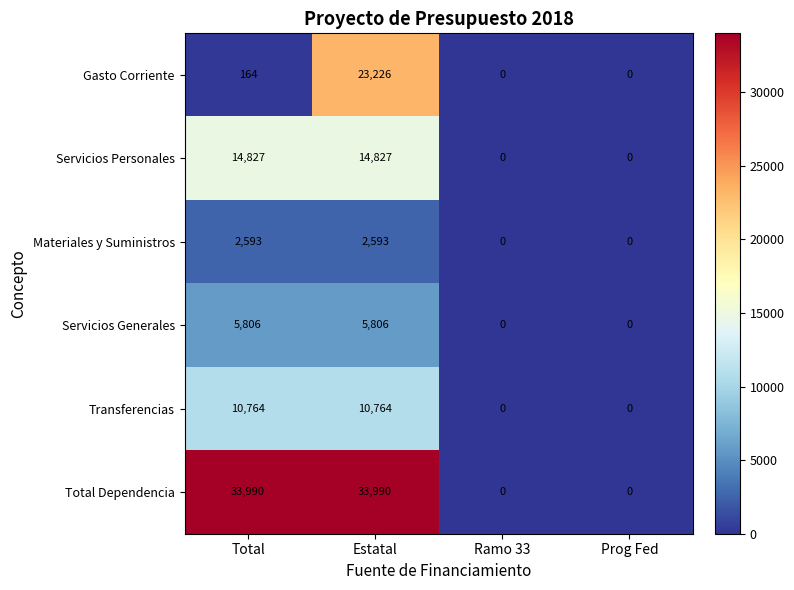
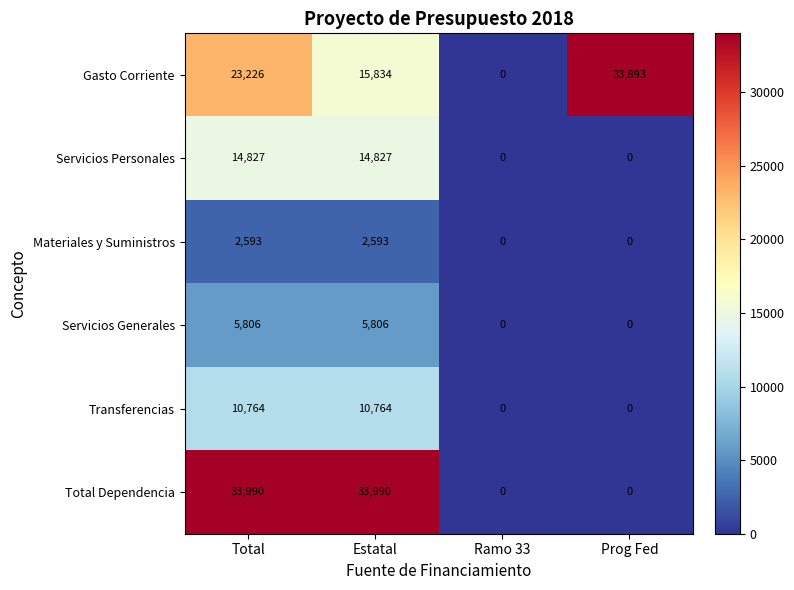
  {
    "Gasto Corriente": {
-     "Total": "164",
-     "Estatal": "23,226",
+     "Total": "23,226",
+     "Estatal": "15,834",
      "Ramo 33": "0",
-     "Prog Fed": "0"
+     "Prog Fed": "33,893"
    },
    "Servicios Personales": {
      "Total": "14,827",
      "Estatal": "14,827",
      "Ramo 33": "0",
      "Prog Fed": "0"
    },
    "Materiales y Suministros": {
      "Total": "2,593",
      "Estatal": "2,593",
      "Ramo 33": "0",
      "Prog Fed": "0"
    },
    "Servicios Generales": {
      "Total": "5,806",
      "Estatal": "5,806",
      "Ramo 33": "0",
      "Prog Fed": "0"
    },
    "Transferencias": {
      "Total": "10,764",
      "Estatal": "10,764",
      "Ramo 33": "0",
      "Prog Fed": "0"
    },
    "Total Dependencia": {
      "Total": "33,990",
      "Estatal": "33,990",
      "Ramo 33": "0",
      "Prog Fed": "0"
    }
  }
